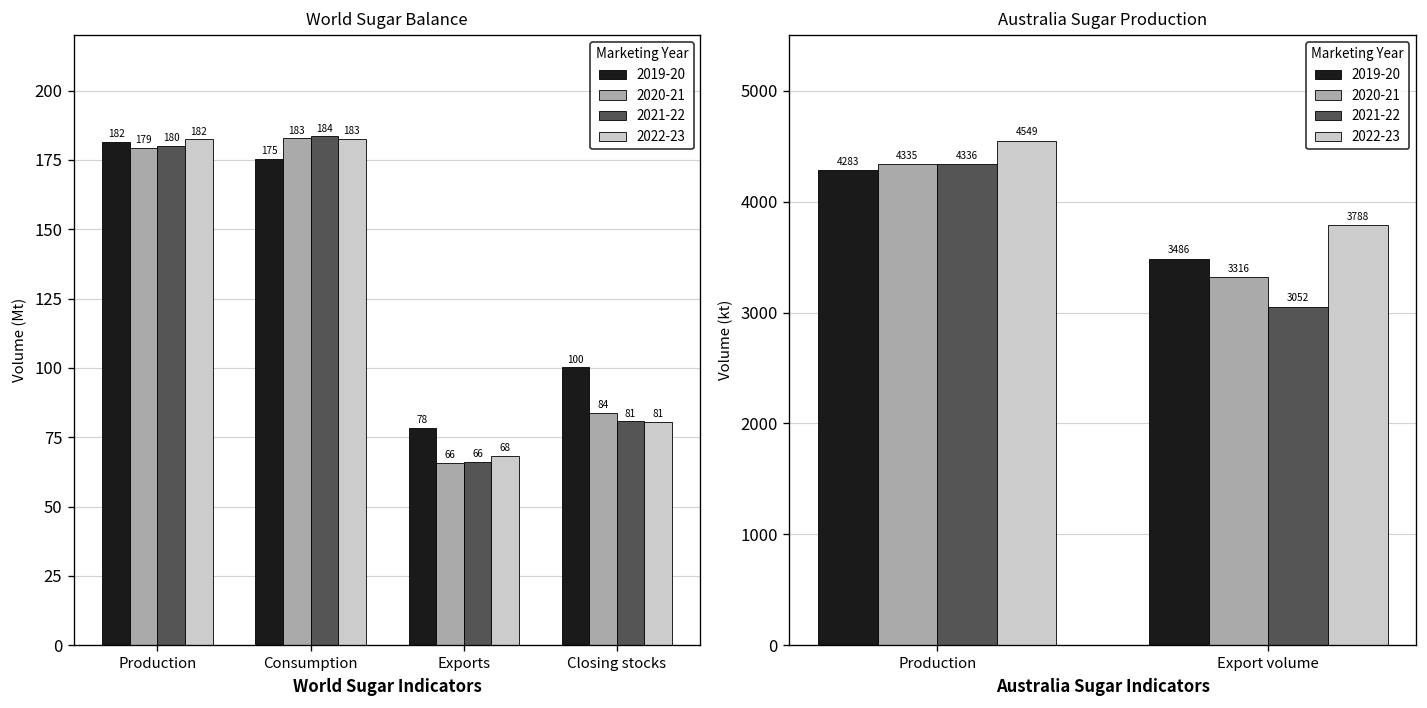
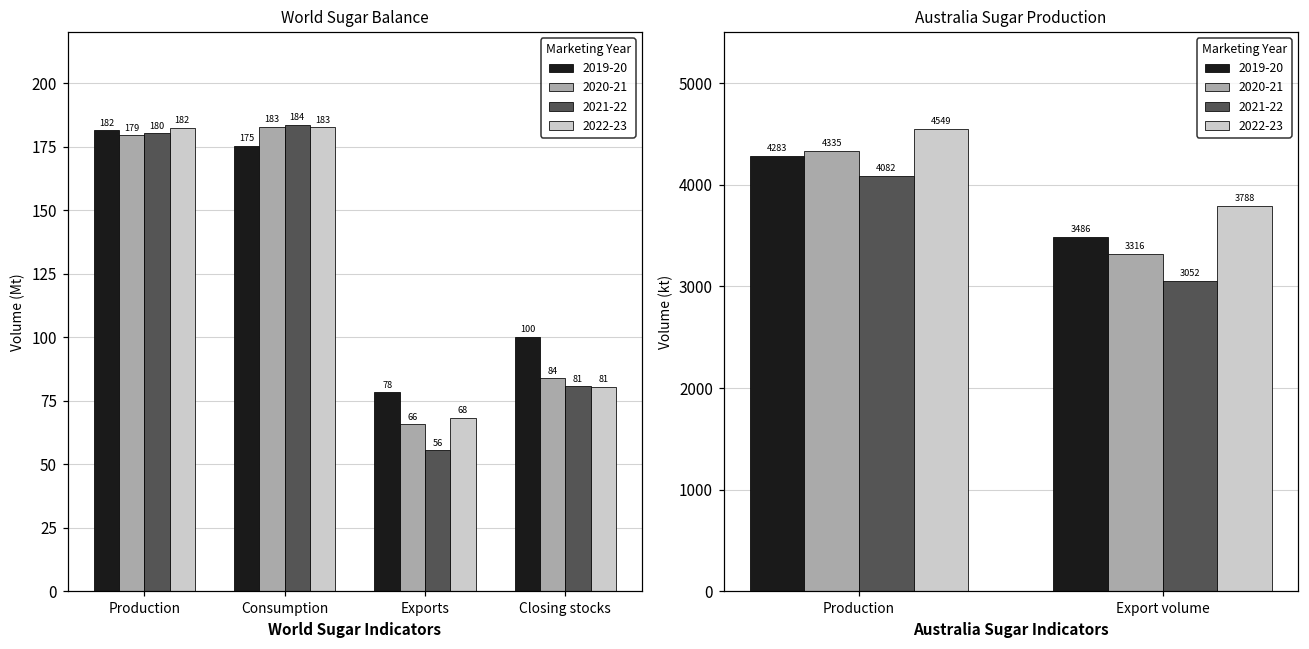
  {
    "World Sugar Balance": {
      "2019-20": {
        "Production": 182,
        "Consumption": 175,
        "Exports": 78,
        "Closing stocks": 100
      },
      "2021-22": {
        "Production": 180,
        "Consumption": 184,
-       "Exports": 66,
+       "Exports": 56,
        "Closing stocks": 81
      }
    },
    "Australia Sugar Production": {
      "2019-20": {
        "Production": 4283,
        "Export volume": 3486
      },
      "2021-22": {
-       "Production": 4336,
+       "Production": 4082,
        "Export volume": 3052
      }
    }
  }
